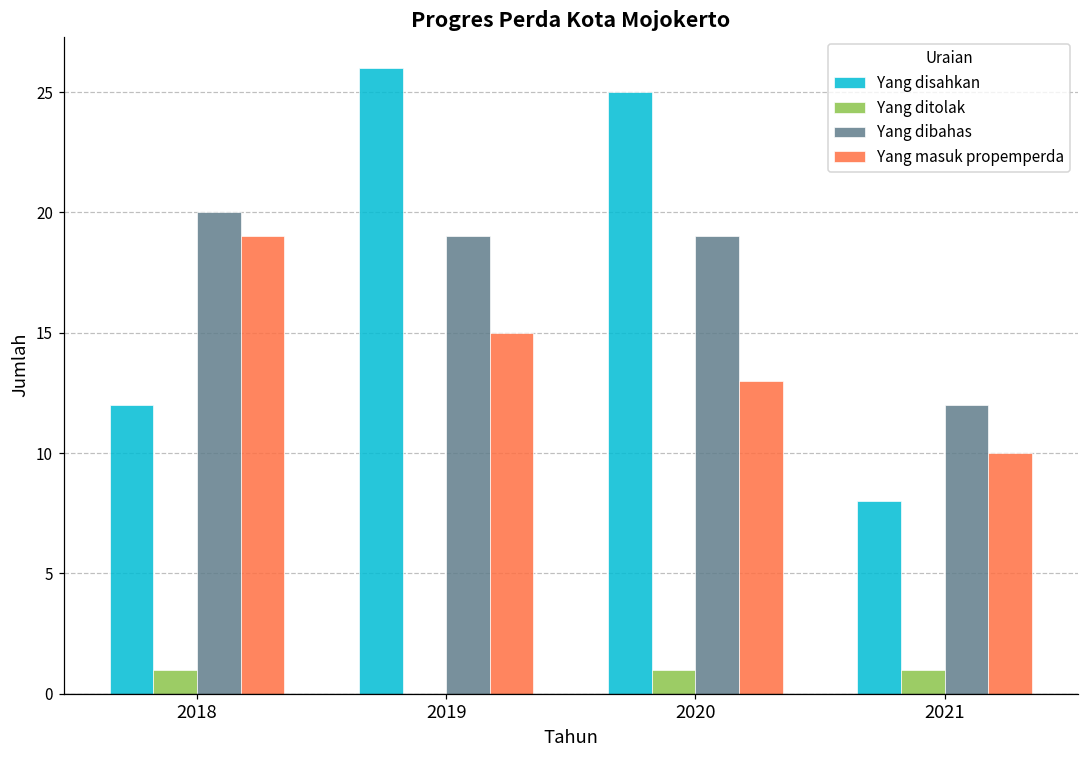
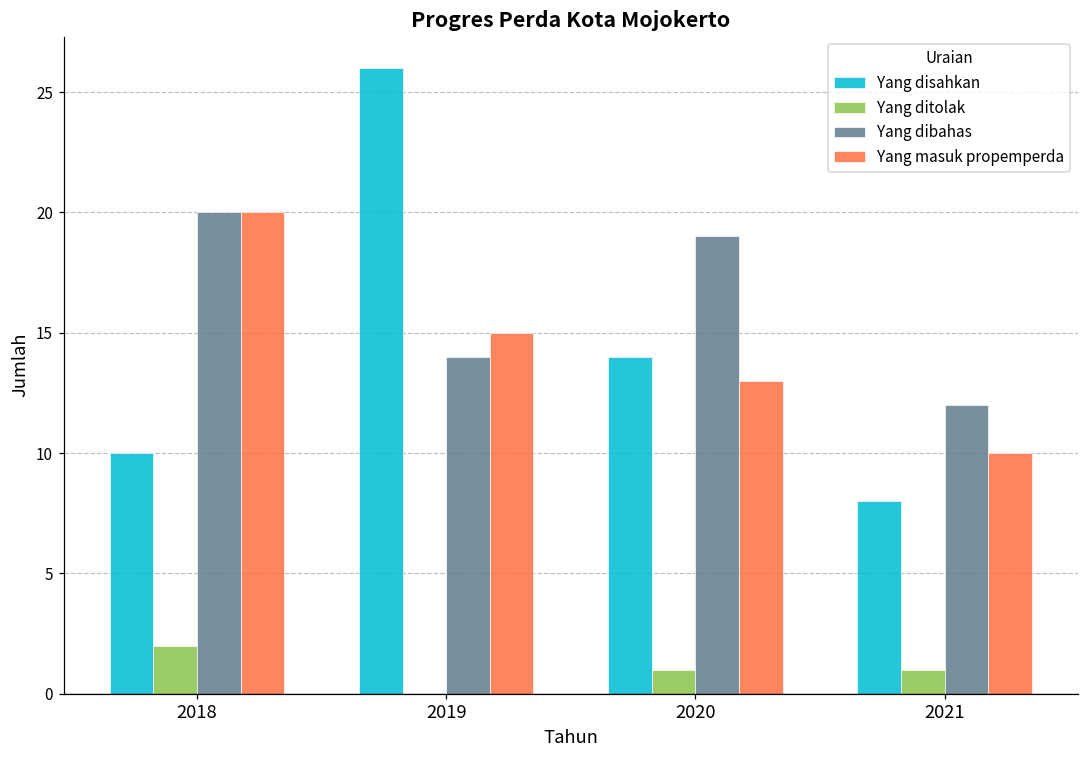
  {
    "Yang disahkan": {
-     "2018": 12,
+     "2018": 10,
      "2019": 26,
-     "2020": 25,
+     "2020": 14,
      "2021": 8
    },
    "Yang ditolak": {
-     "2018": 1,
+     "2018": 2,
      "2019": 0,
      "2020": 1,
      "2021": 1
    },
    "Yang dibahas": {
      "2018": 20,
-     "2019": 19,
+     "2019": 14,
      "2020": 19,
      "2021": 12
    },
    "Yang masuk propemperda": {
-     "2018": 19,
+     "2018": 20,
      "2019": 15,
      "2020": 13,
      "2021": 10
    }
  }
